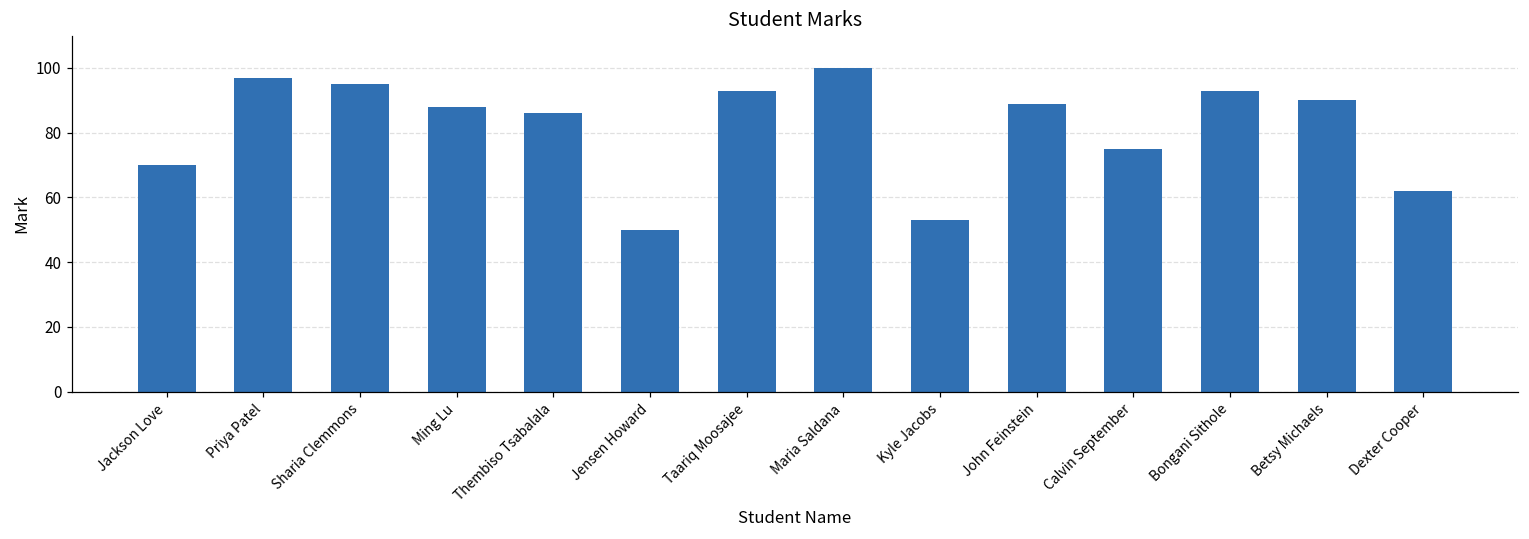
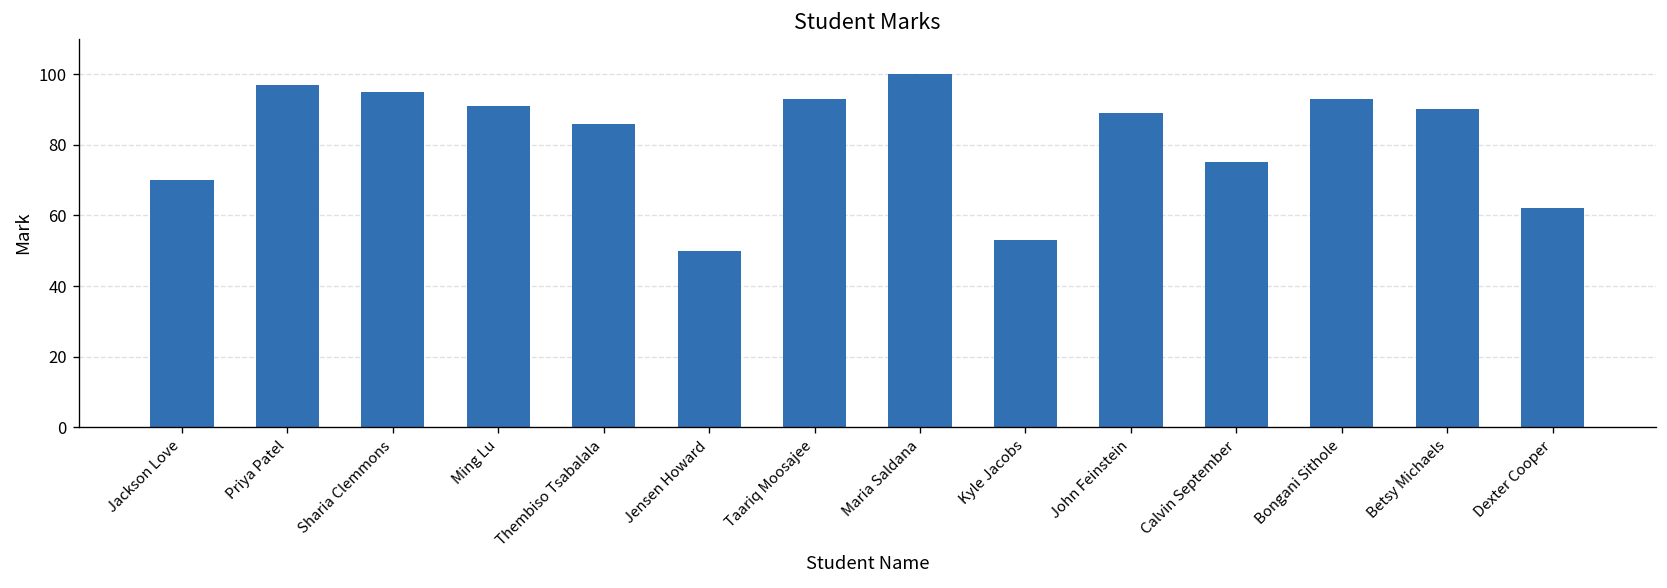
  {
    "Jackson Love": 70,
    "Priya Patel": 97,
    "Sharia Clemmons": 95,
-   "Ming Lu": 88,
+   "Ming Lu": 91,
    "Thembiso Tsabalala": 86,
    "Jensen Howard": 50,
    "Taariq Moosajee": 93,
    "Maria Saldana": 100,
    "Kyle Jacobs": 53,
    "John Feinstein": 89,
    "Calvin September": 75,
    "Bongani Sithole": 93,
    "Betsy Michaels": 90,
    "Dexter Cooper": 62
  }
